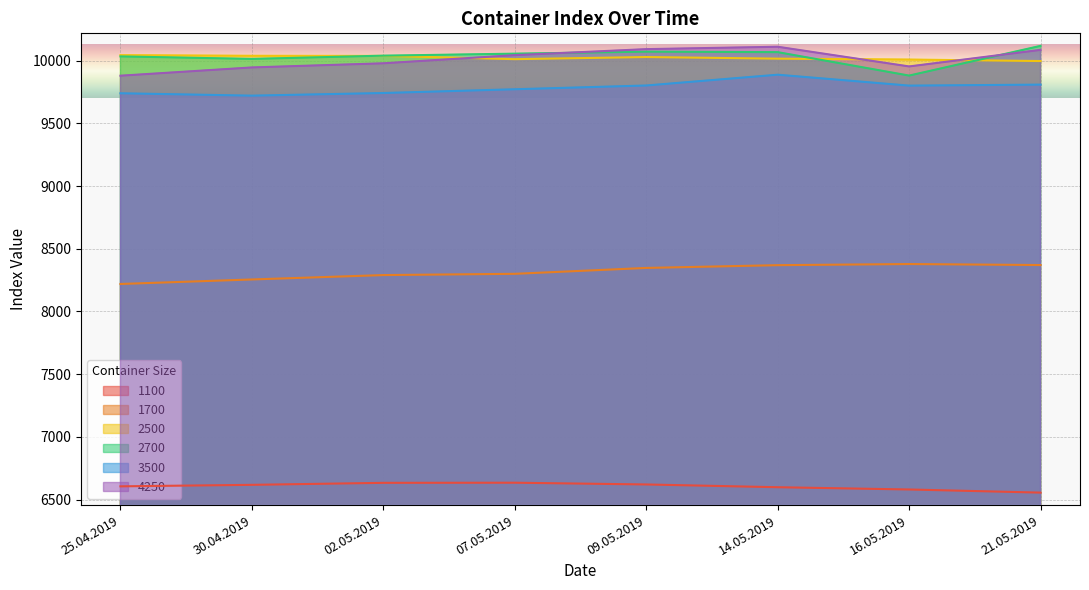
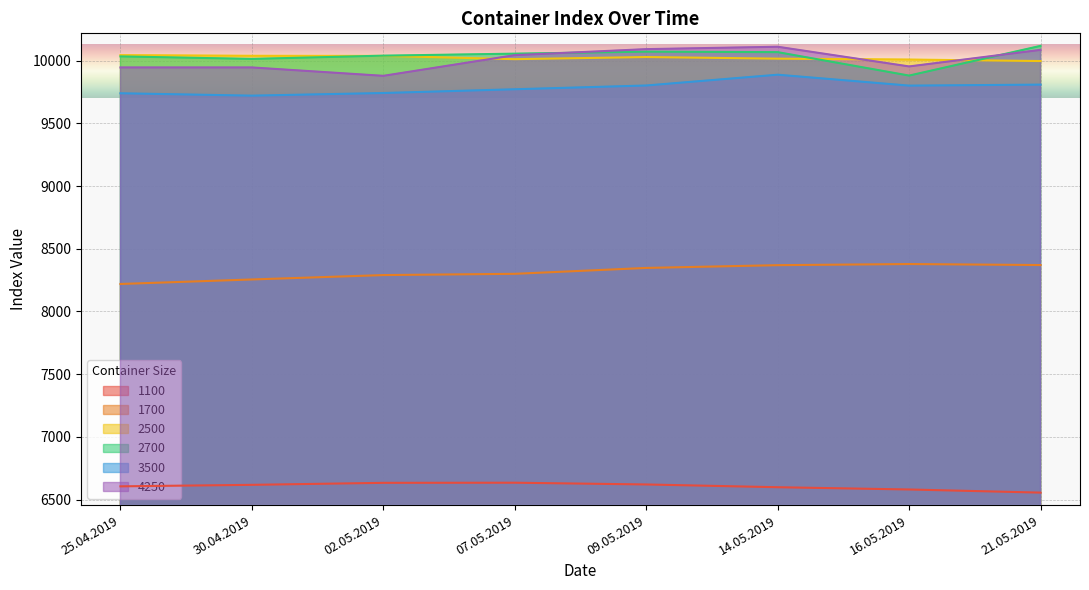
  {
    "2700": {
      "30.04.2019": 10010,
      "14.05.2019": 10070,
      "16.05.2019": 9880,
      "21.05.2019": 10120
    },
    "3500": {
      "25.04.2019": 9740,
      "30.04.2019": 9720,
      "02.05.2019": 9740,
      "07.05.2019": 9770,
      "09.05.2019": 9800,
      "14.05.2019": 9890,
      "16.05.2019": 9800,
      "21.05.2019": 9810
    },
    "4250": {
-     "25.04.2019": 9880,
+     "25.04.2019": 9950,
      "30.04.2019": 9950,
-     "02.05.2019": 9980,
+     "02.05.2019": 9880,
      "14.05.2019": 10110,
      "16.05.2019": 9950,
      "21.05.2019": 10090
    }
  }
